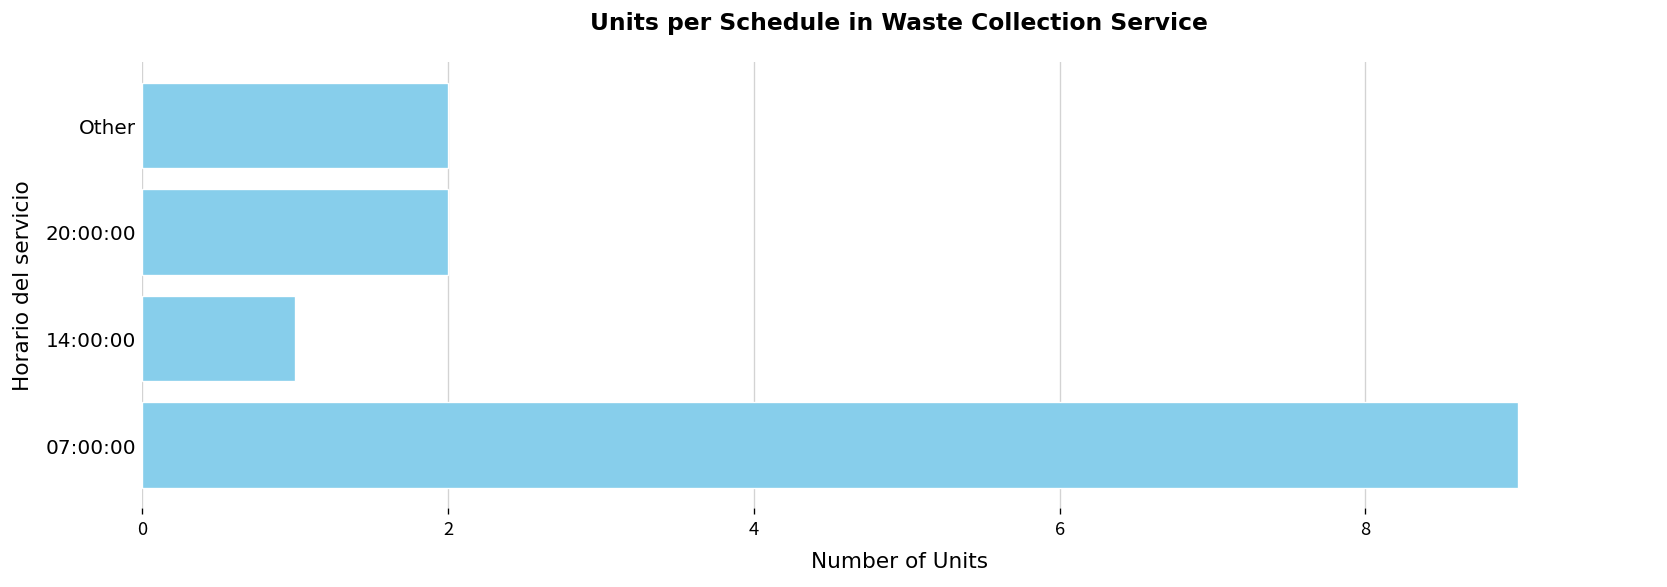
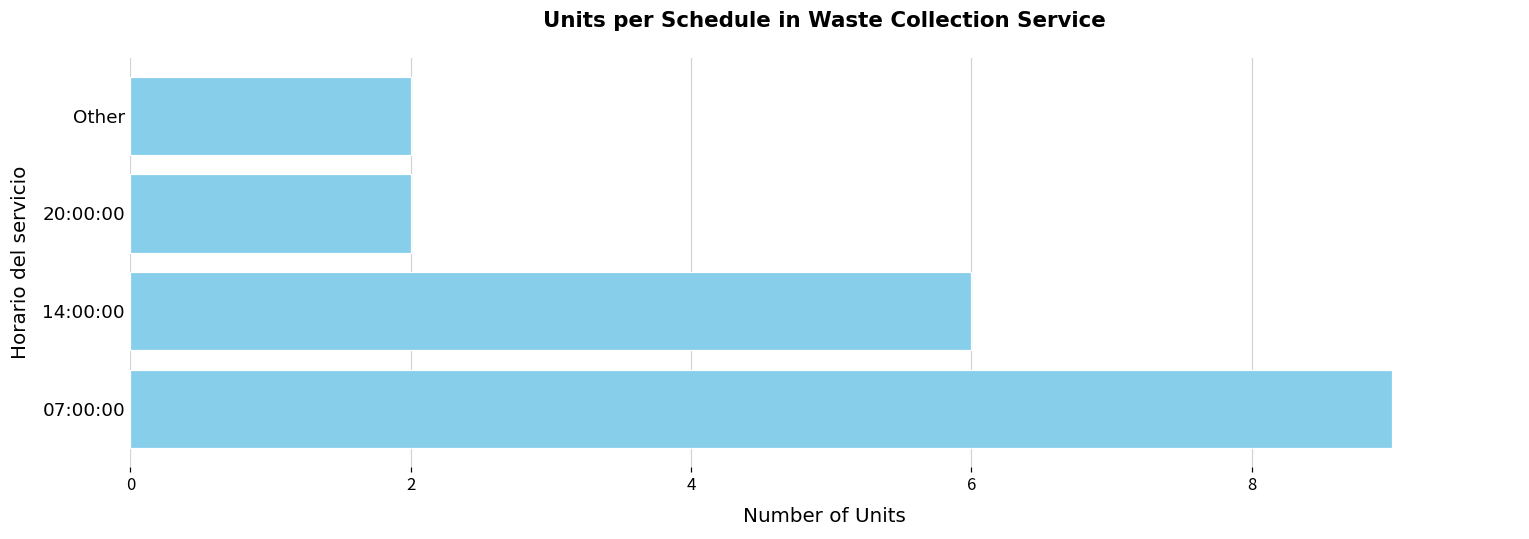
  {
    "Other": 2,
    "20:00:00": 2,
-   "14:00:00": 1,
+   "14:00:00": 6,
    "07:00:00": 9
  }
